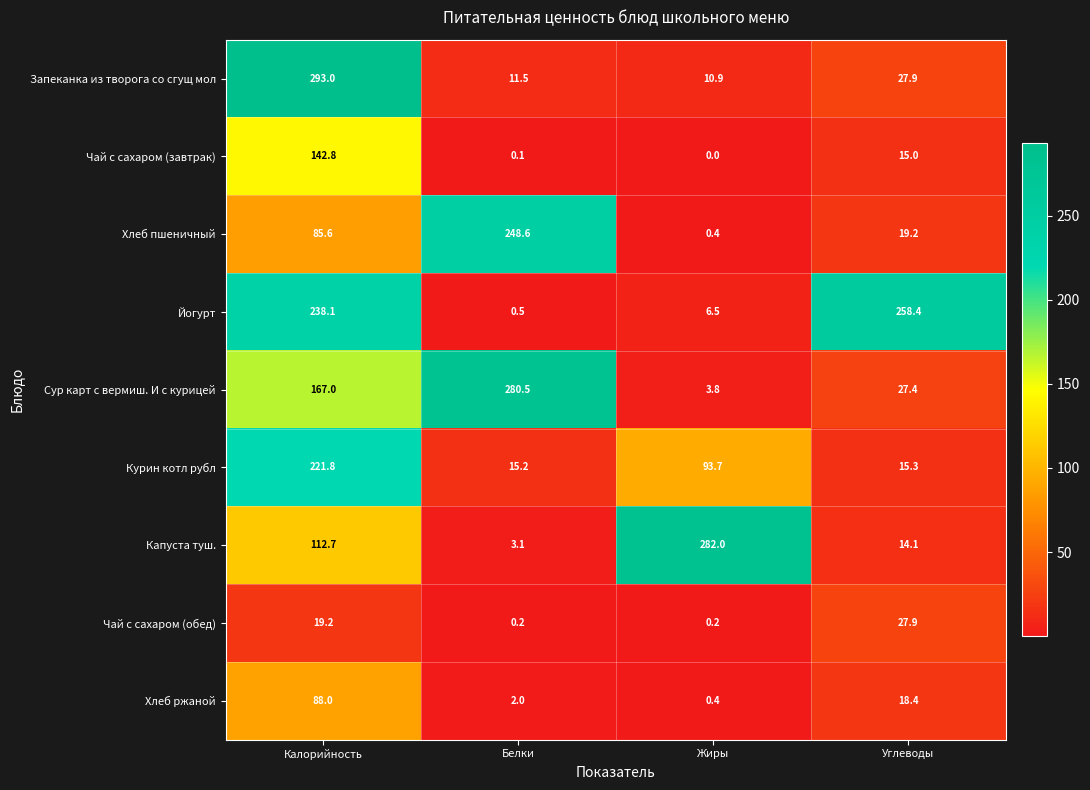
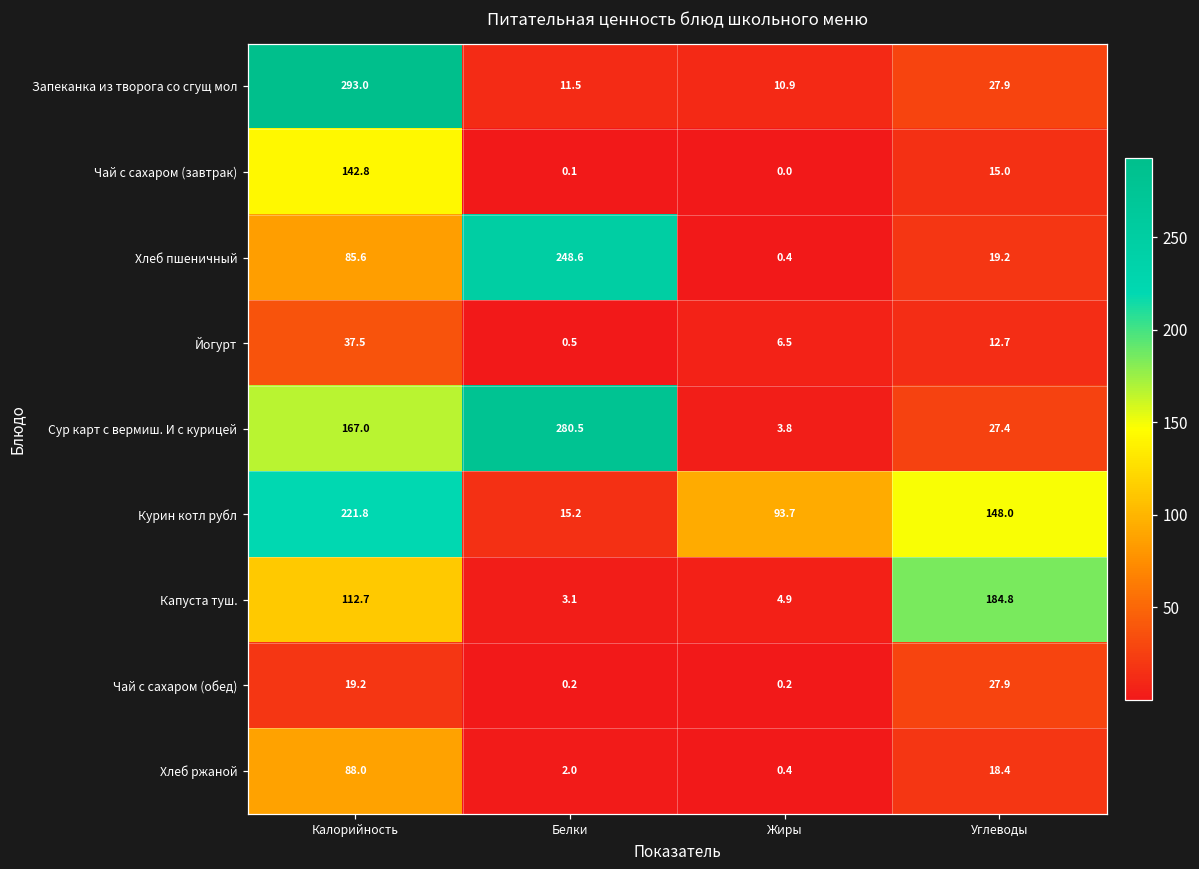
  {
    "Запеканка из творога со сгущ мол": {
      "Калорийность": 293.0,
      "Белки": 11.5,
      "Жиры": 10.9,
      "Углеводы": 27.9
    },
    "Чай с сахаром (завтрак)": {
      "Калорийность": 142.8,
      "Белки": 0.1,
      "Жиры": 0.0,
      "Углеводы": 15.0
    },
    "Хлеб пшеничный": {
      "Калорийность": 85.6,
      "Белки": 248.6,
      "Жиры": 0.4,
      "Углеводы": 19.2
    },
    "Йогурт": {
-     "Калорийность": 238.1,
+     "Калорийность": 37.5,
      "Белки": 0.5,
      "Жиры": 6.5,
-     "Углеводы": 258.4
+     "Углеводы": 12.7
    },
    "Сур карт с вермиш. И с курицей": {
      "Калорийность": 167.0,
      "Белки": 280.5,
      "Жиры": 3.8,
      "Углеводы": 27.4
    },
    "Курин котл рубл": {
      "Калорийность": 221.8,
      "Белки": 15.2,
      "Жиры": 93.7,
-     "Углеводы": 15.3
+     "Углеводы": 148.0
    },
    "Капуста туш.": {
      "Калорийность": 112.7,
      "Белки": 3.1,
-     "Жиры": 282.0,
-     "Углеводы": 14.1
+     "Жиры": 4.9,
+     "Углеводы": 184.8
    },
    "Чай с сахаром (обед)": {
      "Калорийность": 19.2,
      "Белки": 0.2,
      "Жиры": 0.2,
      "Углеводы": 27.9
    },
    "Хлеб ржаной": {
      "Калорийность": 88.0,
      "Белки": 2.0,
      "Жиры": 0.4,
      "Углеводы": 18.4
    }
  }
